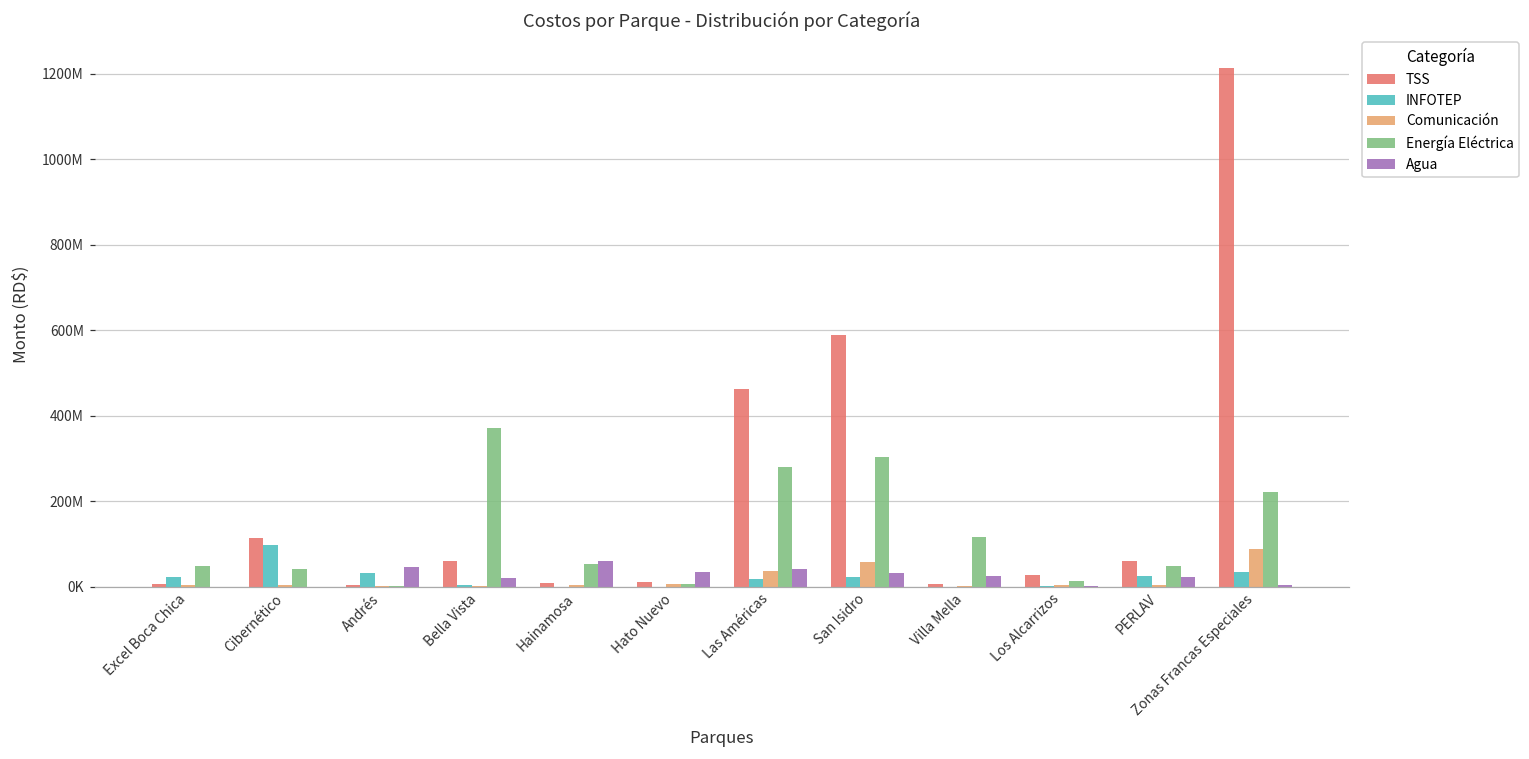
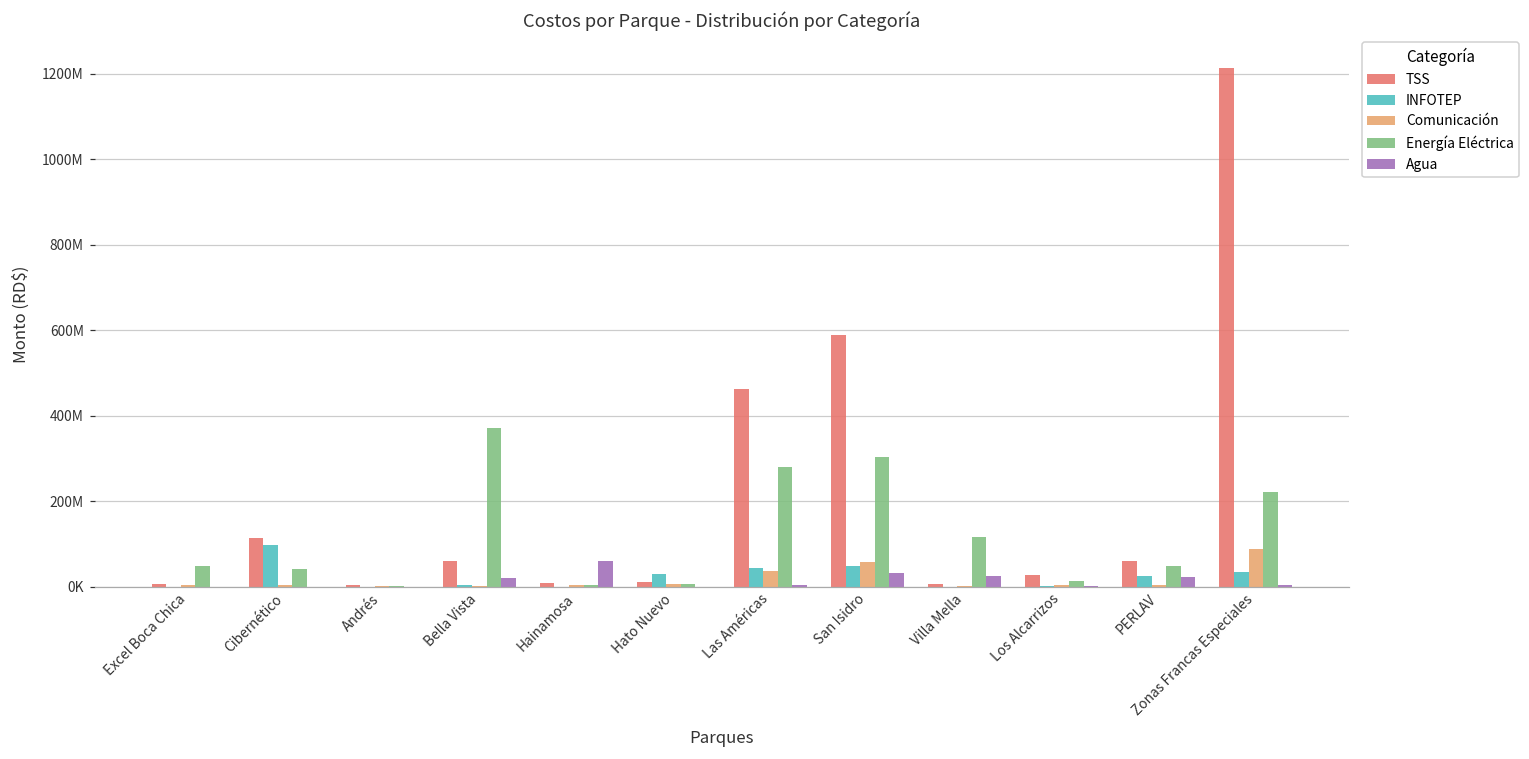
  {
    "INFOTEP": {
-     "Excel Boca Chica": 20000000,
+     "Excel Boca Chica": 0,
      "Cibernético": 100000000,
-     "Andrés": 30000000,
-     "Hato Nuevo": 0,
-     "Las Américas": 20000000,
-     "San Isidro": 20000000,
+     "Andrés": 0,
+     "Hato Nuevo": 30000000,
+     "Las Américas": 40000000,
+     "San Isidro": 50000000,
      "PERLAV": 30000000,
      "Zonas Francas Especiales": 40000000
    },
    "Energía Eléctrica": {
      "Excel Boca Chica": 50000000,
      "Cibernético": 40000000,
      "Bella Vista": 370000000,
-     "Hainamosa": 50000000,
+     "Hainamosa": 0,
      "Las Américas": 280000000,
      "San Isidro": 300000000,
      "Villa Mella": 120000000,
      "Los Alcarrizos": 10000000,
      "PERLAV": 50000000,
      "Zonas Francas Especiales": 220000000
    },
    "Agua": {
-     "Andrés": 50000000,
+     "Andrés": 0,
      "Bella Vista": 20000000,
      "Hainamosa": 60000000,
-     "Hato Nuevo": 30000000,
-     "Las Américas": 40000000,
+     "Hato Nuevo": 0,
+     "Las Américas": 0,
      "San Isidro": 30000000,
      "Villa Mella": 30000000,
      "PERLAV": 20000000
    }
  }
